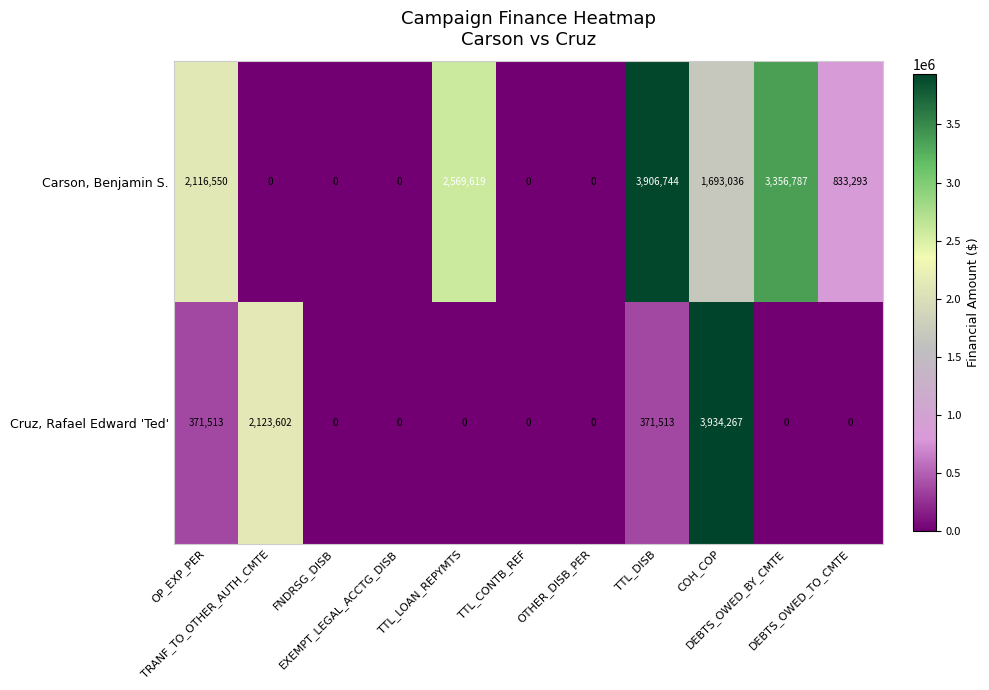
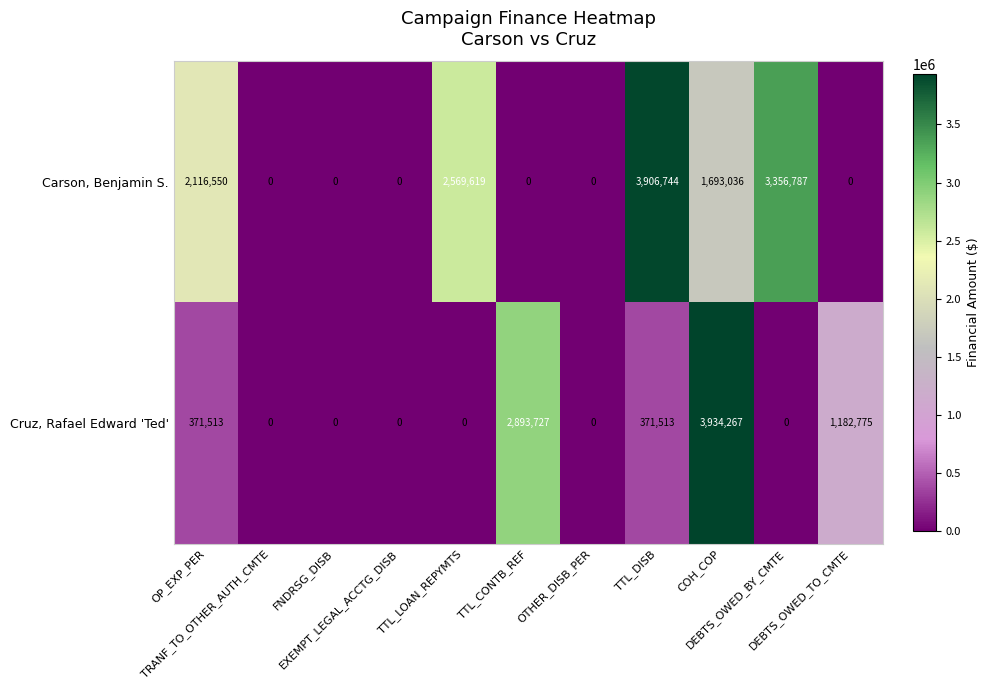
  {
    "Carson, Benjamin S.": {
      "OP_EXP_PER": "2,116,550",
      "TRANF_TO_OTHER_AUTH_CMTE": "0",
      "FNDRSG_DISB": "0",
      "EXEMPT_LEGAL_ACCTG_DISB": "0",
      "TTL_LOAN_REPYMTS": "2,569,619",
      "TTL_CONTB_REF": "0",
      "OTHER_DISB_PER": "0",
      "TTL_DISB": "3,906,744",
      "COH_COP": "1,693,036",
      "DEBTS_OWED_BY_CMTE": "3,356,787",
-     "DEBTS_OWED_TO_CMTE": "833,293"
+     "DEBTS_OWED_TO_CMTE": "0"
    },
    "Cruz, Rafael Edward 'Ted'": {
      "OP_EXP_PER": "371,513",
-     "TRANF_TO_OTHER_AUTH_CMTE": "2,123,602",
+     "TRANF_TO_OTHER_AUTH_CMTE": "0",
      "FNDRSG_DISB": "0",
      "EXEMPT_LEGAL_ACCTG_DISB": "0",
      "TTL_LOAN_REPYMTS": "0",
-     "TTL_CONTB_REF": "0",
+     "TTL_CONTB_REF": "2,893,727",
      "OTHER_DISB_PER": "0",
      "TTL_DISB": "371,513",
      "COH_COP": "3,934,267",
      "DEBTS_OWED_BY_CMTE": "0",
-     "DEBTS_OWED_TO_CMTE": "0"
+     "DEBTS_OWED_TO_CMTE": "1,182,775"
    }
  }
